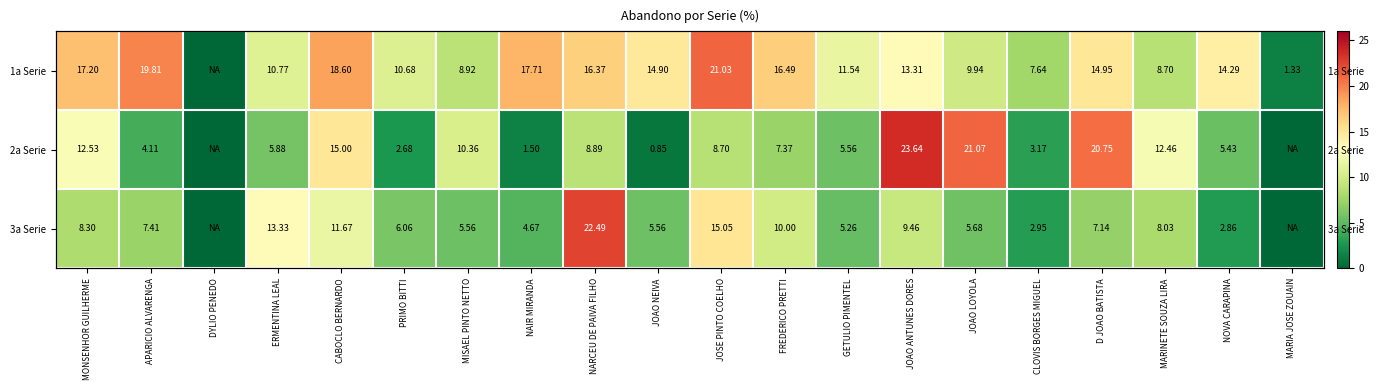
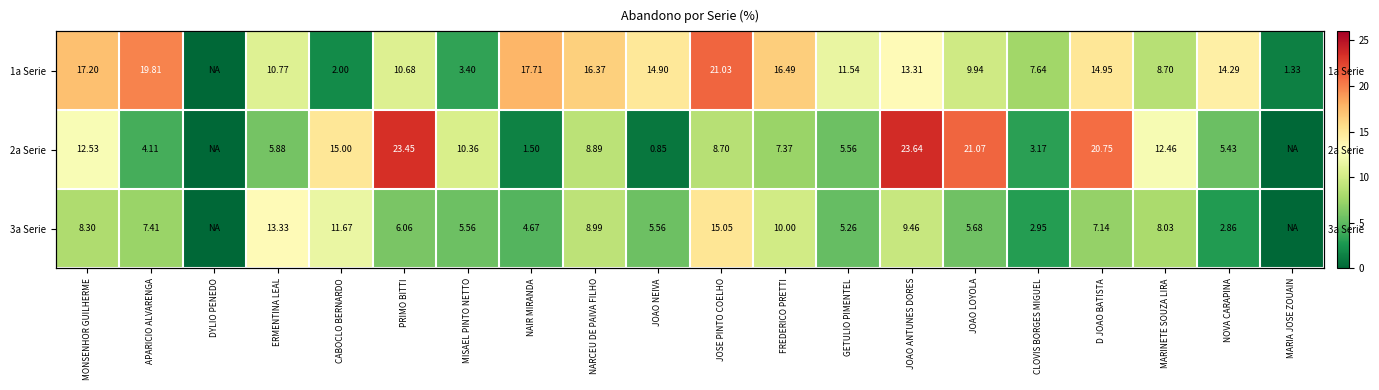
  {
    "1a Serie": {
      "MONSENHOR GUILHERME": 17.20,
      "APARICIO ALVARENGA": 19.81,
      "ERMENTINA LEAL": 10.77,
-     "CABOCLO BERNARDO": 18.60,
+     "CABOCLO BERNARDO": 2.00,
      "PRIMO BITTI": 10.68,
-     "MISAEL PINTO NETTO": 8.92,
+     "MISAEL PINTO NETTO": 3.40,
      "NAIR MIRANDA": 17.71,
      "NARCEU DE PAIVA FILHO": 16.37,
      "JOAO NEIVA": 14.90,
      "JOSE PINTO COELHO": 21.03,
      "FREDERICO PRETTI": 16.49,
      "GETULIO PIMENTEL": 11.54,
      "JOAO ANTUNES DORES": 13.31,
      "JOAO LOYOLA": 9.94,
      "CLOVIS BORGES MIGUEL": 7.64,
      "D JOAO BATISTA": 14.95,
      "MARINETE SOUZA LIRA": 8.70,
      "NOVA CARAPINA": 14.29,
      "MARIA JOSE ZOUAIN": 1.33
    },
    "2a Serie": {
      "MONSENHOR GUILHERME": 12.53,
      "APARICIO ALVARENGA": 4.11,
      "ERMENTINA LEAL": 5.88,
      "CABOCLO BERNARDO": 15.00,
-     "PRIMO BITTI": 2.68,
+     "PRIMO BITTI": 23.45,
      "MISAEL PINTO NETTO": 10.36,
      "NAIR MIRANDA": 1.50,
      "NARCEU DE PAIVA FILHO": 8.89,
      "JOAO NEIVA": 0.85,
      "JOSE PINTO COELHO": 8.70,
      "FREDERICO PRETTI": 7.37,
      "GETULIO PIMENTEL": 5.56,
      "JOAO ANTUNES DORES": 23.64,
      "JOAO LOYOLA": 21.07,
      "CLOVIS BORGES MIGUEL": 3.17,
      "D JOAO BATISTA": 20.75,
      "MARINETE SOUZA LIRA": 12.46,
      "NOVA CARAPINA": 5.43
    },
    "3a Serie": {
      "MONSENHOR GUILHERME": 8.30,
      "APARICIO ALVARENGA": 7.41,
      "ERMENTINA LEAL": 13.33,
      "CABOCLO BERNARDO": 11.67,
      "PRIMO BITTI": 6.06,
      "MISAEL PINTO NETTO": 5.56,
      "NAIR MIRANDA": 4.67,
-     "NARCEU DE PAIVA FILHO": 22.49,
+     "NARCEU DE PAIVA FILHO": 8.99,
      "JOAO NEIVA": 5.56,
      "JOSE PINTO COELHO": 15.05,
      "FREDERICO PRETTI": 10.00,
      "GETULIO PIMENTEL": 5.26,
      "JOAO ANTUNES DORES": 9.46,
      "JOAO LOYOLA": 5.68,
      "CLOVIS BORGES MIGUEL": 2.95,
      "D JOAO BATISTA": 7.14,
      "MARINETE SOUZA LIRA": 8.03,
      "NOVA CARAPINA": 2.86
    }
  }
